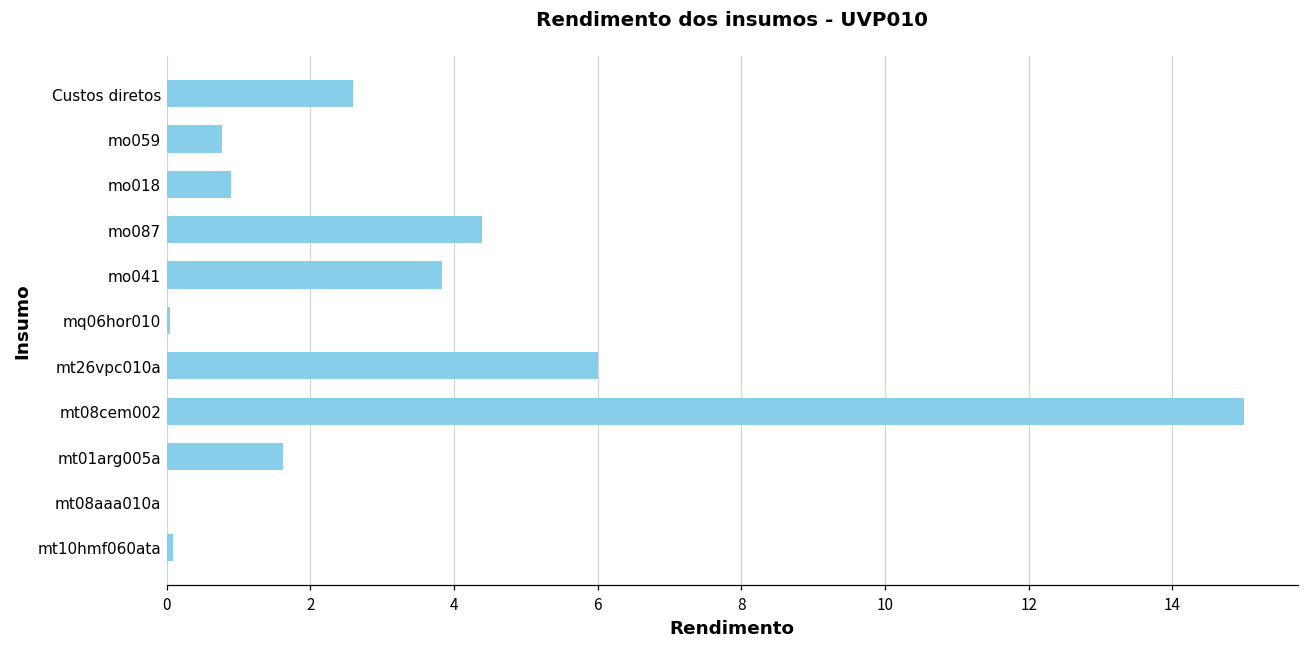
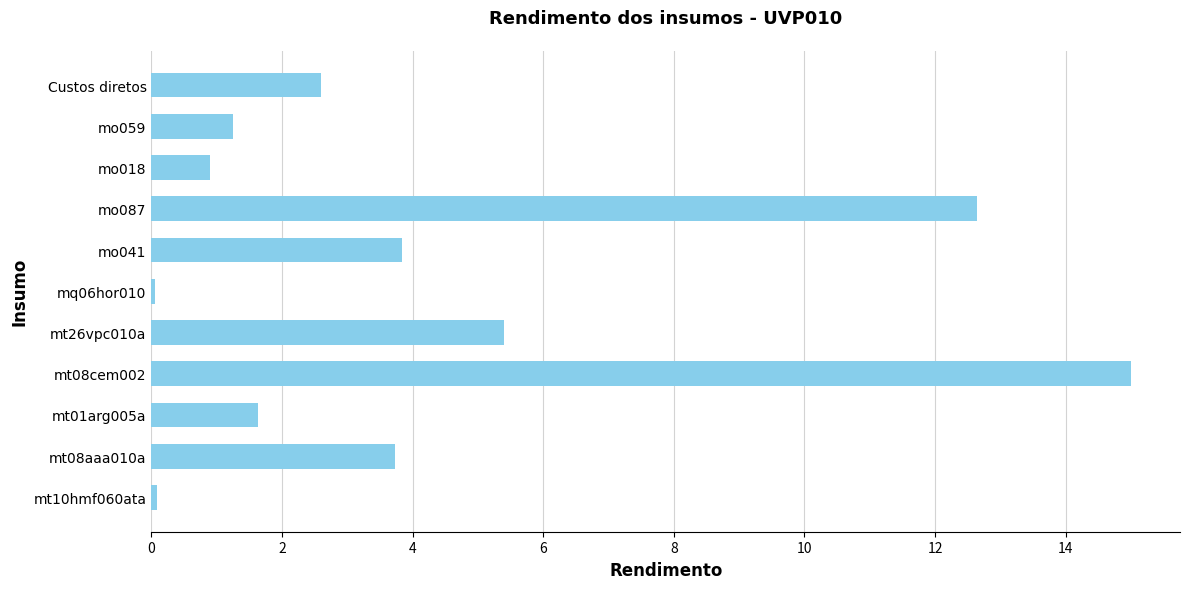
  {
    "Custos diretos": 2.6,
-   "mo059": 0.8,
+   "mo059": 1.3,
    "mo018": 0.9,
-   "mo087": 4.4,
+   "mo087": 12.6,
    "mo041": 3.8,
    "mq06hor010": 0.0,
-   "mt26vpc010a": 6.0,
+   "mt26vpc010a": 5.4,
    "mt08cem002": 15.0,
    "mt01arg005a": 1.6,
-   "mt08aaa010a": 0.0,
+   "mt08aaa010a": 3.7,
    "mt10hmf060ata": 0.1
  }
